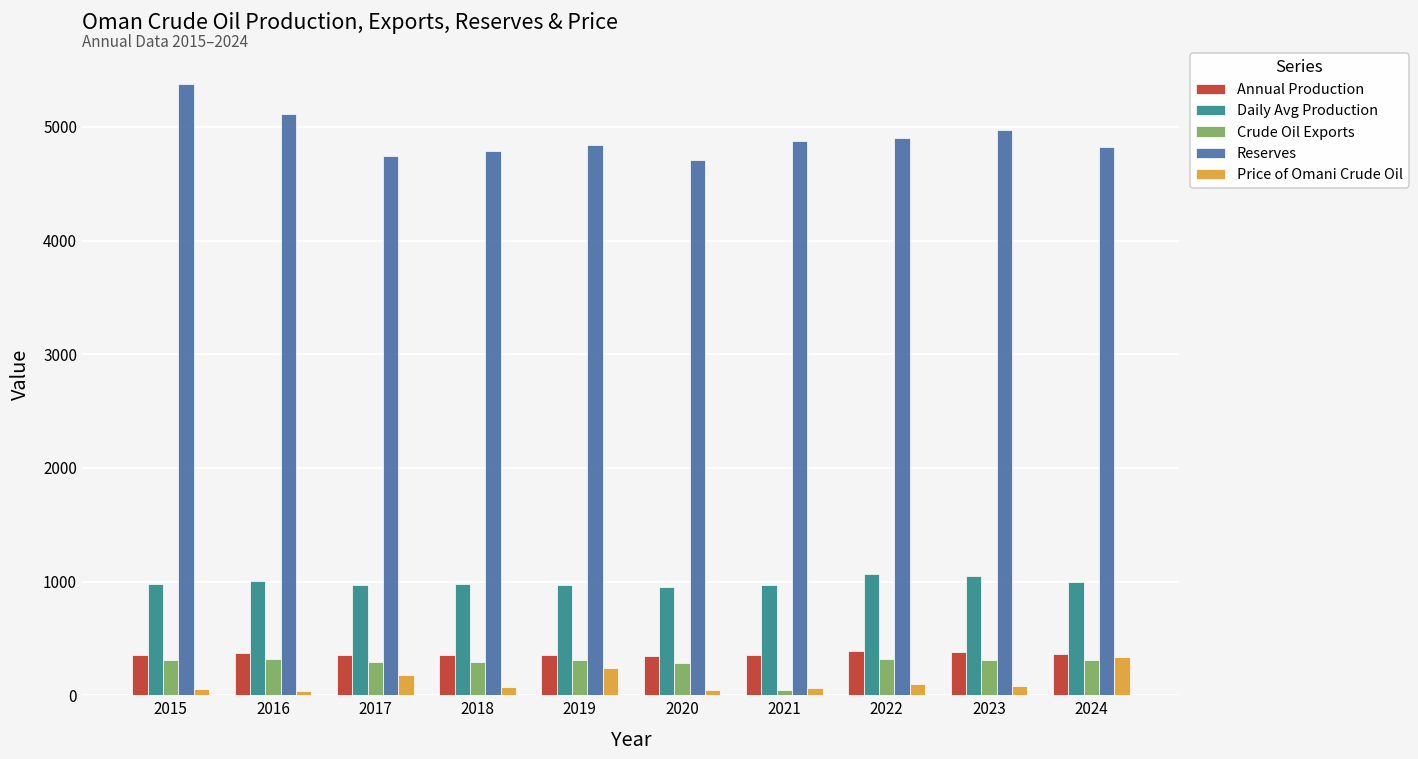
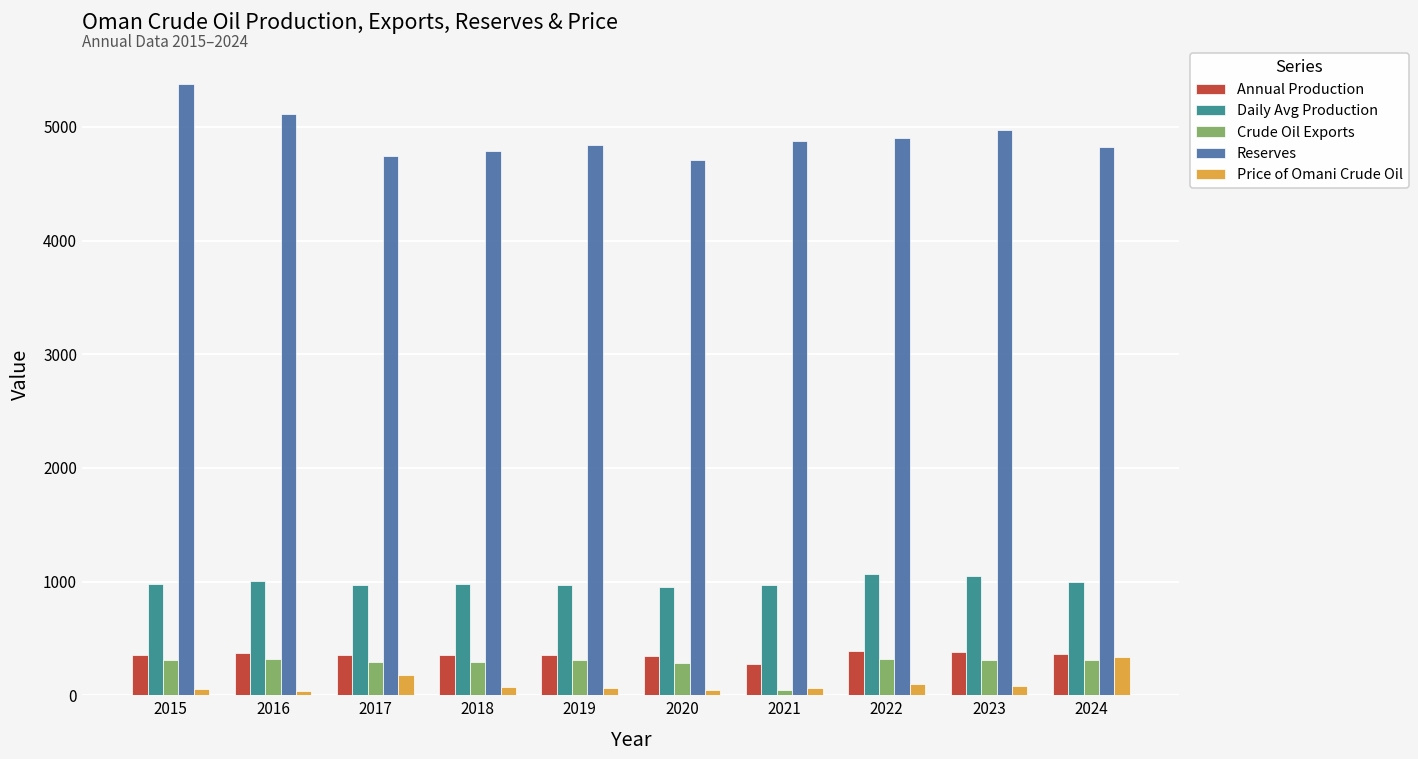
  {
    "Annual Production": {
      "2015": 360,
      "2016": 370,
      "2017": 350,
      "2018": 360,
      "2019": 350,
      "2020": 350,
-     "2021": 350,
+     "2021": 280,
      "2022": 390,
      "2023": 380,
      "2024": 360
    },
    "Crude Oil Exports": {
      "2015": 310,
      "2016": 320,
      "2017": 290,
      "2018": 290,
      "2019": 310,
      "2020": 290,
      "2021": 40,
      "2022": 320,
      "2023": 310,
      "2024": 310
    },
    "Price of Omani Crude Oil": {
      "2015": 60,
      "2016": 40,
      "2017": 180,
      "2018": 70,
-     "2019": 240,
+     "2019": 60,
      "2020": 50,
      "2021": 60,
      "2022": 100,
      "2023": 80,
      "2024": 340
    }
  }
